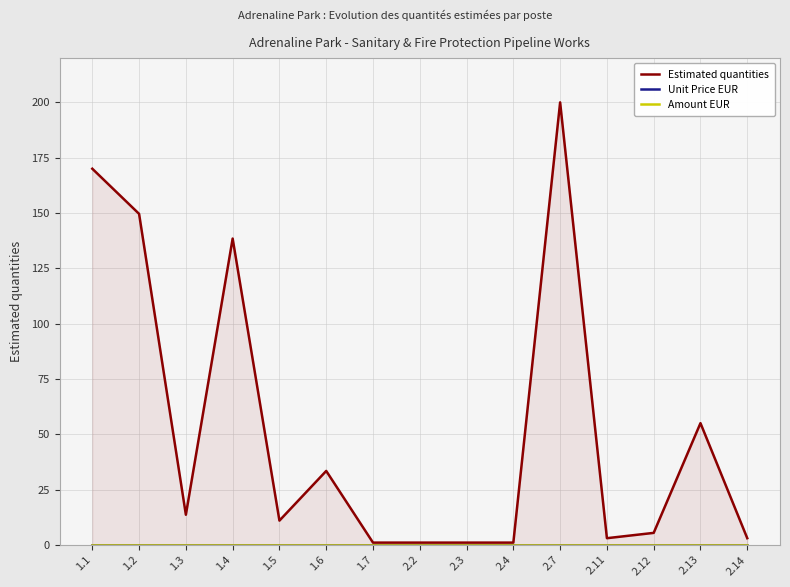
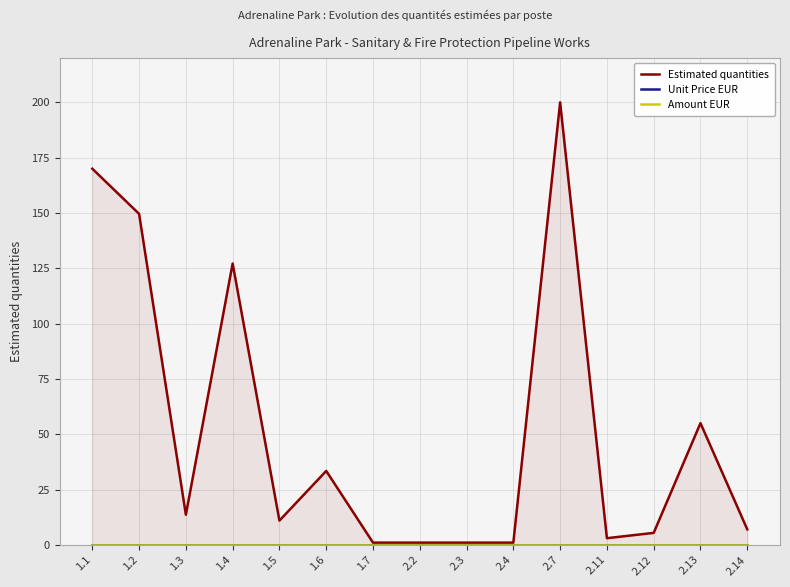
  {
    "Estimated quantities": {
      "1.1": 170,
      "1.2": 150,
      "1.3": 14,
-     "1.4": 138,
+     "1.4": 127,
      "1.5": 11,
      "1.6": 33,
      "2.7": 200,
      "2.11": 3,
      "2.12": 5,
      "2.13": 55,
-     "2.14": 3
+     "2.14": 7
    },
    "Amount EUR": {
      "1.1": 0,
      "1.2": 0,
      "1.3": 0,
      "1.4": 0,
      "1.5": 0,
      "1.6": 0,
      "2.7": 0,
      "2.11": 0,
      "2.12": 0,
      "2.13": 0,
      "2.14": 0
    }
  }
